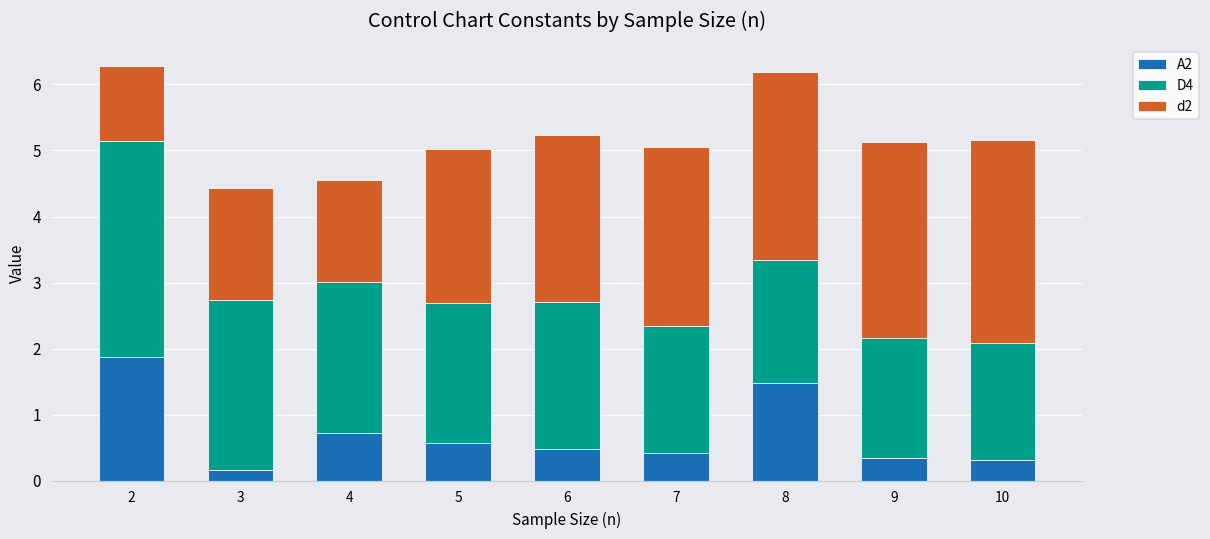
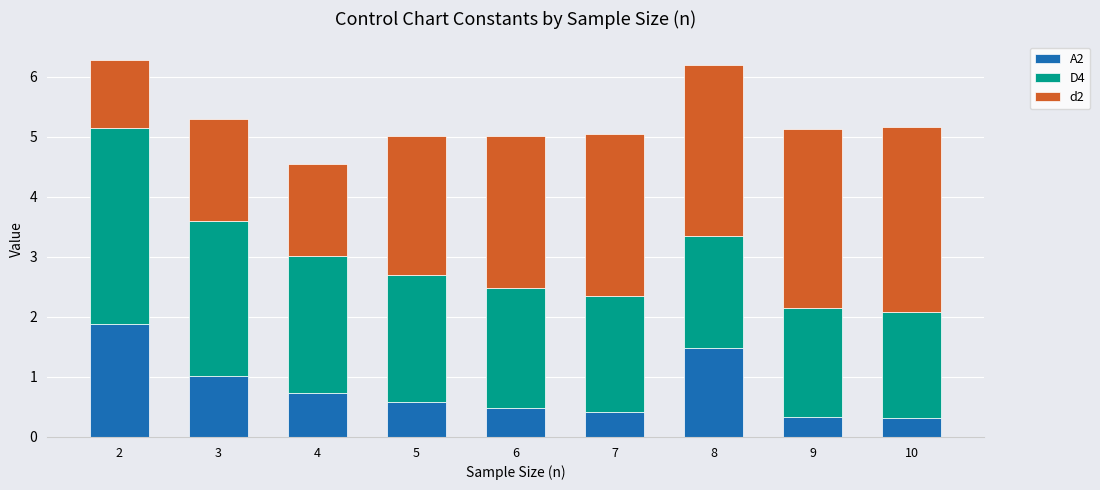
  {
    "A2": {
      "2": 1.9,
-     "3": 0.2,
+     "3": 1.0,
      "4": 0.7,
      "5": 0.6,
      "6": 0.5,
      "7": 0.4,
      "8": 1.5,
      "9": 0.3,
      "10": 0.3
    },
    "D4": {
      "2": 3.3,
      "3": 2.6,
      "4": 2.3,
      "5": 2.1,
-     "6": 2.2,
+     "6": 2.0,
      "7": 1.9,
      "8": 1.9,
      "9": 1.8,
      "10": 1.8
    },
    "d2": {
      "2": 1.1,
      "3": 1.7,
      "4": 1.5,
      "5": 2.3,
      "6": 2.5,
      "7": 2.7,
      "8": 2.8,
      "9": 3.0,
      "10": 3.1
    }
  }
